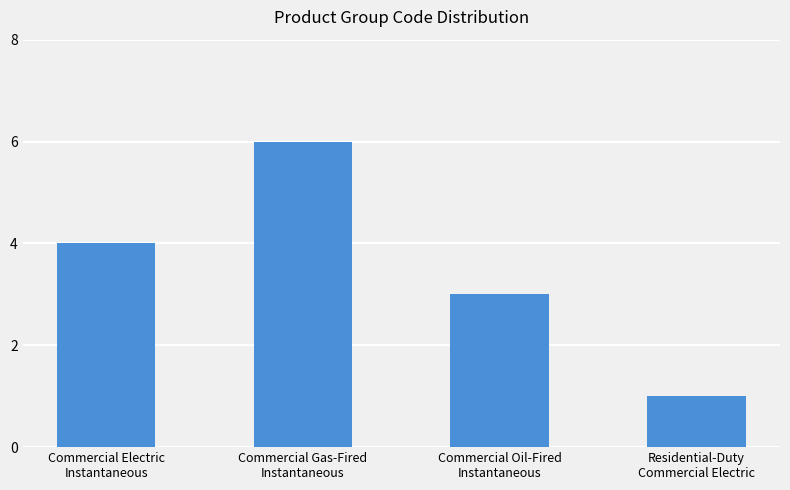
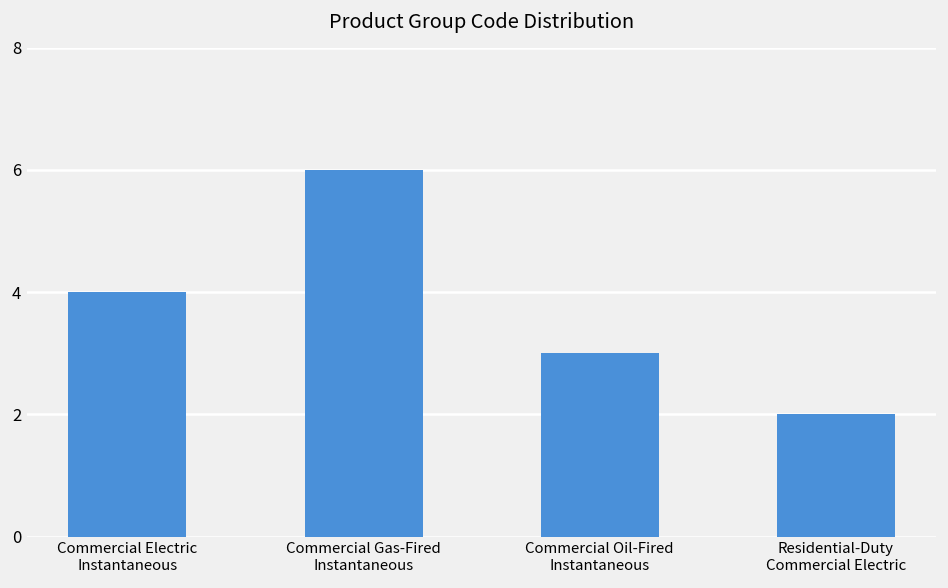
  {
    "Commercial Electric Instantaneous": 4,
    "Commercial Gas-Fired Instantaneous": 6,
    "Commercial Oil-Fired Instantaneous": 3,
-   "Residential-Duty Commercial Electric": 1
+   "Residential-Duty Commercial Electric": 2
  }
